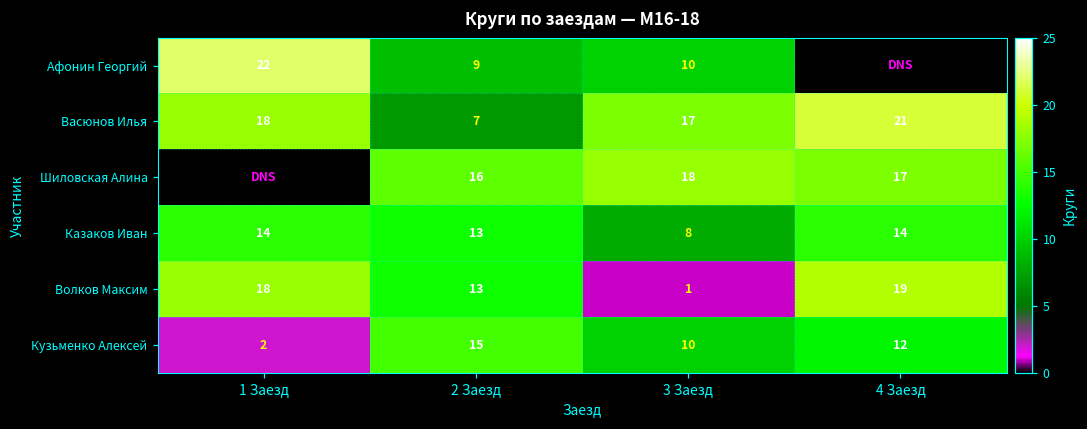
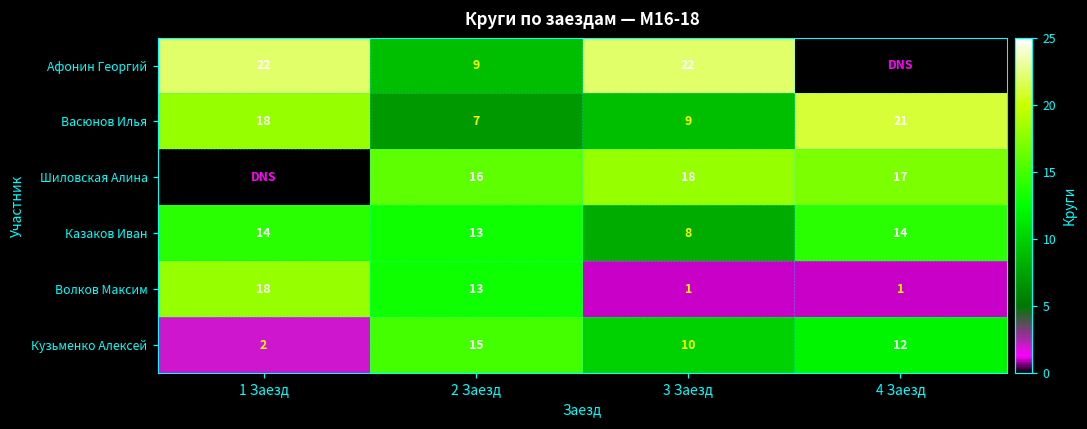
  {
    "Афонин Георгий": {
      "1 Заезд": 22,
      "2 Заезд": 9,
-     "3 Заезд": 10
+     "3 Заезд": 22
    },
    "Васюнов Илья": {
      "1 Заезд": 18,
      "2 Заезд": 7,
-     "3 Заезд": 17,
+     "3 Заезд": 9,
      "4 Заезд": 21
    },
    "Шиловская Алина": {
      "2 Заезд": 16,
      "3 Заезд": 18,
      "4 Заезд": 17
    },
    "Казаков Иван": {
      "1 Заезд": 14,
      "2 Заезд": 13,
      "3 Заезд": 8,
      "4 Заезд": 14
    },
    "Волков Максим": {
      "1 Заезд": 18,
      "2 Заезд": 13,
      "3 Заезд": 1,
-     "4 Заезд": 19
+     "4 Заезд": 1
    },
    "Кузьменко Алексей": {
      "1 Заезд": 2,
      "2 Заезд": 15,
      "3 Заезд": 10,
      "4 Заезд": 12
    }
  }
